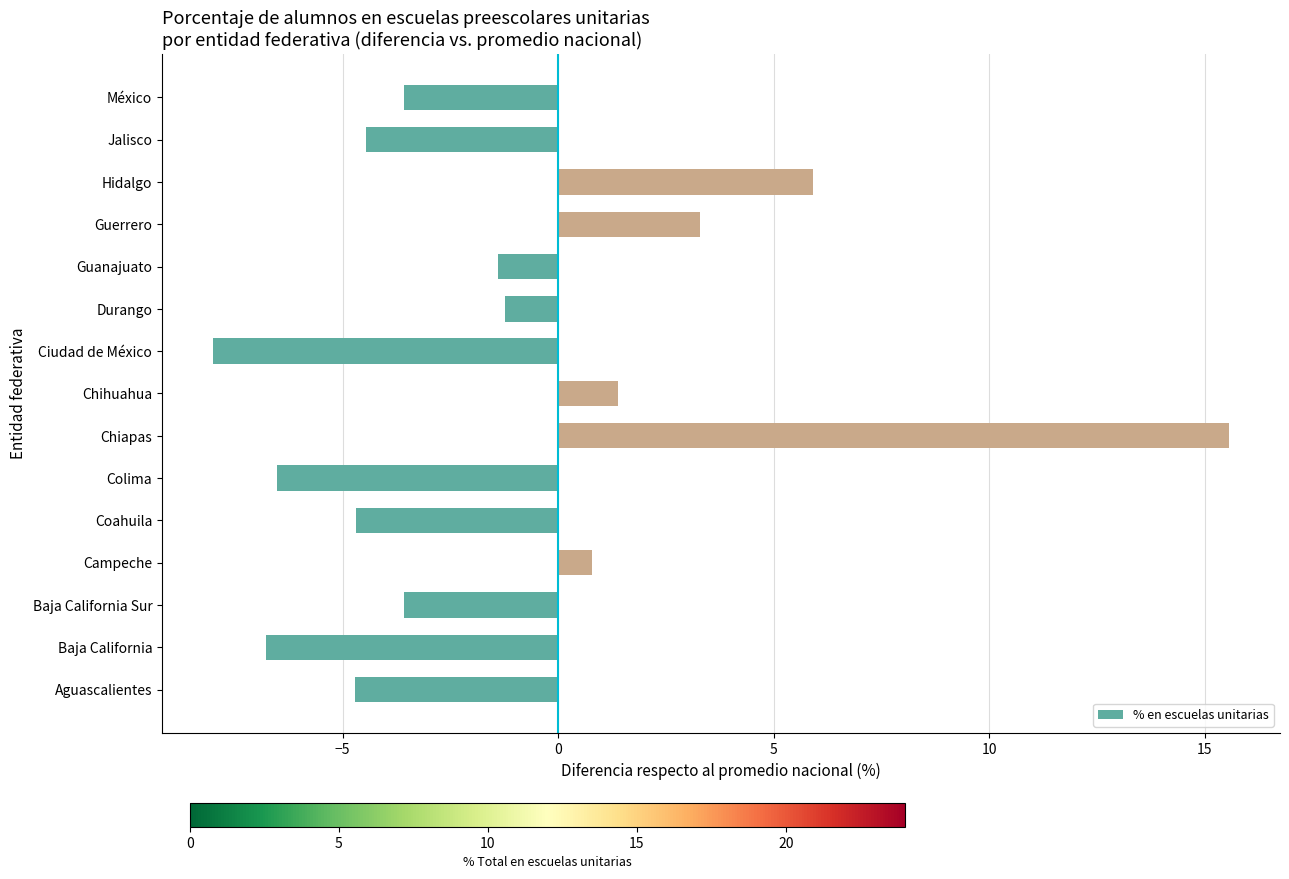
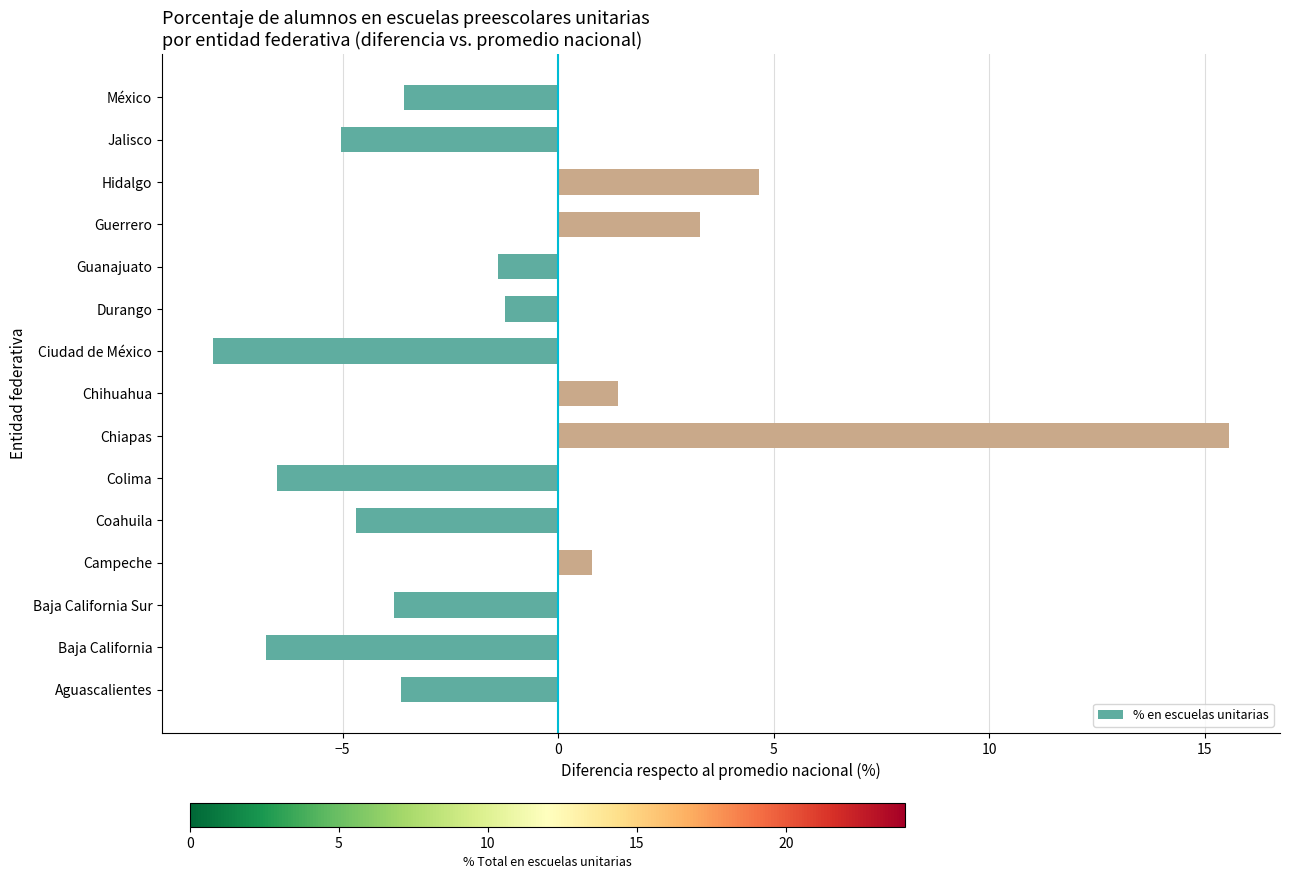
  {
    "México": -3.6,
-   "Jalisco": -4.5,
-   "Hidalgo": 5.9,
+   "Jalisco": -5.0,
+   "Hidalgo": 4.7,
    "Guerrero": 3.3,
    "Guanajuato": -1.4,
    "Durango": -1.2,
    "Ciudad de México": -8.0,
    "Chihuahua": 1.4,
    "Chiapas": 15.6,
    "Colima": -6.5,
    "Coahuila": -4.7,
    "Campeche": 0.8,
-   "Baja California Sur": -3.6,
+   "Baja California Sur": -3.8,
    "Baja California": -6.8,
-   "Aguascalientes": -4.7
+   "Aguascalientes": -3.7
  }
